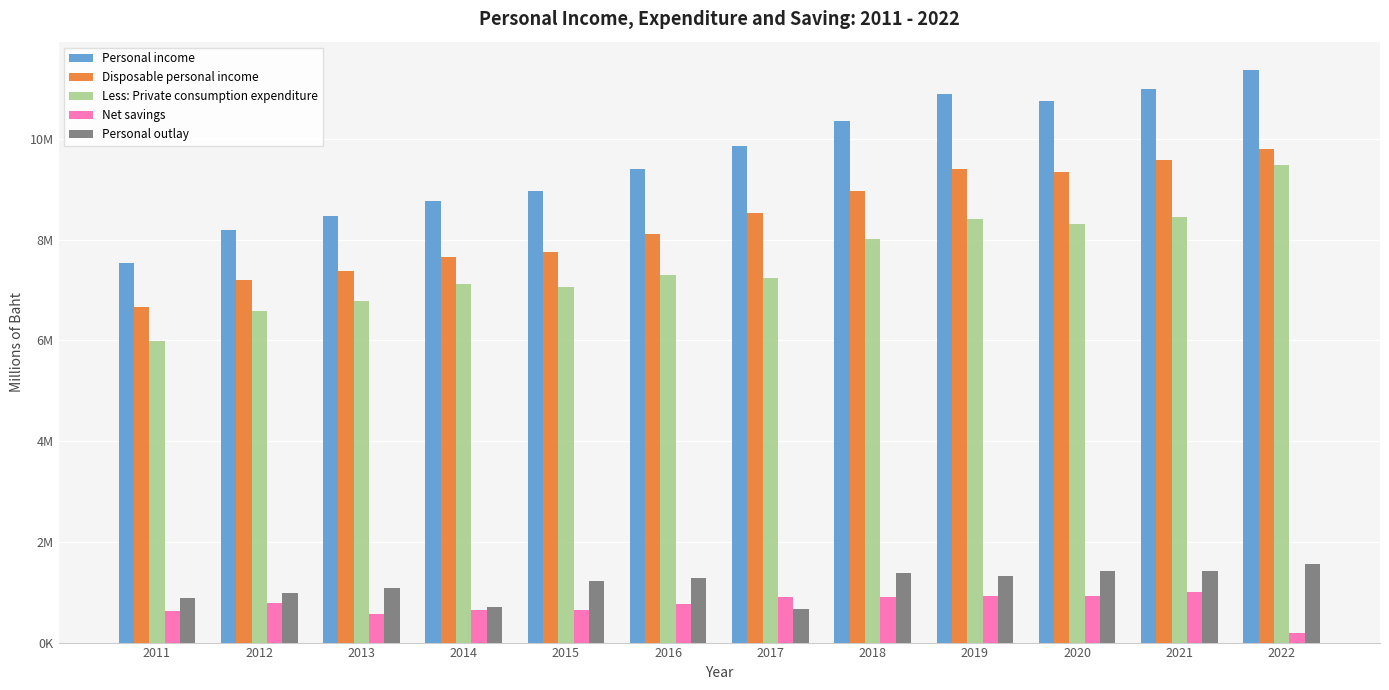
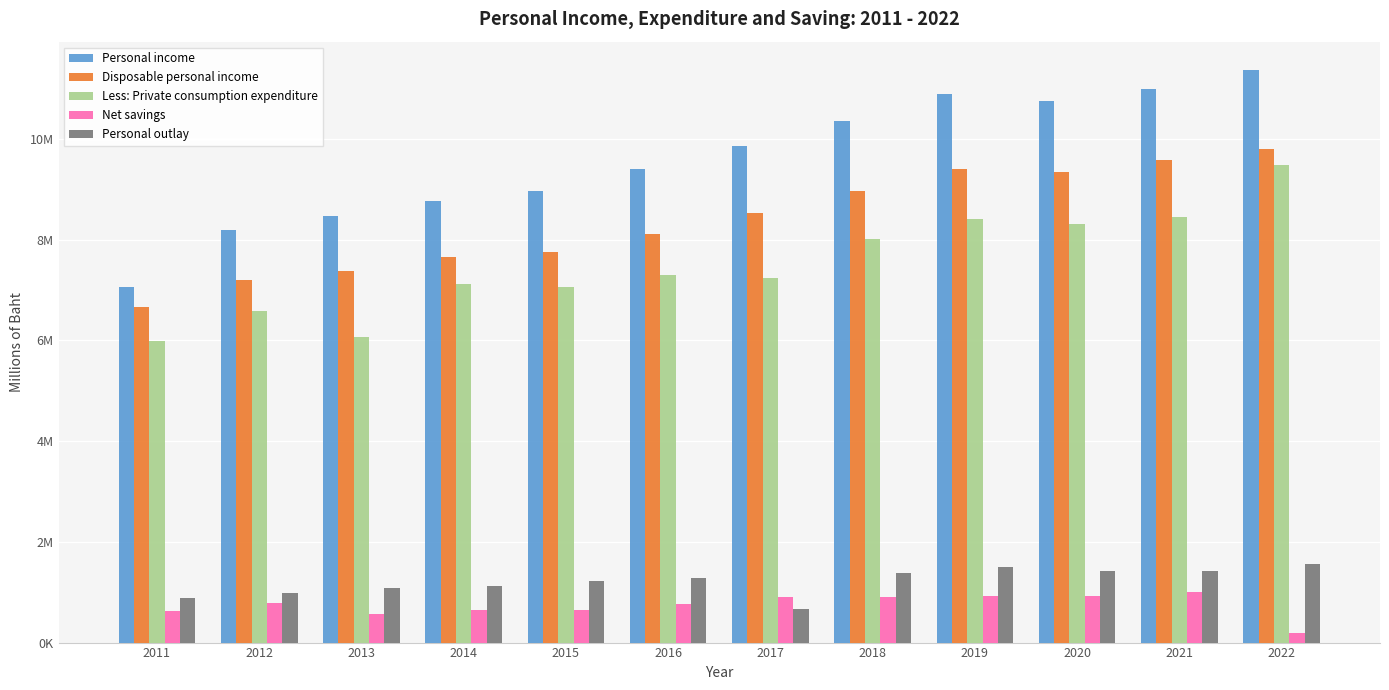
  {
    "Personal income": {
-     "2011": 7500000,
+     "2011": 7100000,
      "2012": 8200000,
      "2013": 8500000,
      "2014": 8800000,
      "2015": 9000000,
      "2016": 9400000,
      "2017": 9800000,
      "2018": 10400000,
      "2019": 10900000,
      "2020": 10700000,
      "2021": 11000000,
      "2022": 11400000
    },
    "Disposable personal income": {
      "2011": 6700000,
      "2012": 7200000,
      "2013": 7400000,
      "2014": 7700000,
      "2015": 7700000,
      "2016": 8100000,
      "2017": 8500000,
      "2018": 9000000,
      "2019": 9400000,
      "2020": 9300000,
      "2021": 9600000,
      "2022": 9800000
    },
    "Less: Private consumption expenditure": {
      "2011": 6000000,
      "2012": 6600000,
-     "2013": 6800000,
+     "2013": 6100000,
      "2014": 7100000,
      "2015": 7100000,
      "2016": 7300000,
      "2017": 7200000,
      "2018": 8000000,
      "2019": 8400000,
      "2020": 8300000,
      "2021": 8500000,
      "2022": 9500000
    },
    "Net savings": {
      "2011": 600000,
      "2012": 800000,
      "2013": 600000,
      "2014": 600000,
      "2015": 600000,
      "2016": 800000,
      "2017": 900000,
      "2018": 900000,
      "2019": 900000,
      "2020": 900000,
      "2021": 1000000,
      "2022": 200000
    },
    "Personal outlay": {
      "2011": 900000,
      "2012": 1000000,
      "2013": 1100000,
-     "2014": 700000,
+     "2014": 1100000,
      "2015": 1200000,
      "2016": 1300000,
      "2017": 700000,
      "2018": 1400000,
-     "2019": 1300000,
+     "2019": 1500000,
      "2020": 1400000,
      "2021": 1400000,
      "2022": 1600000
    }
  }
